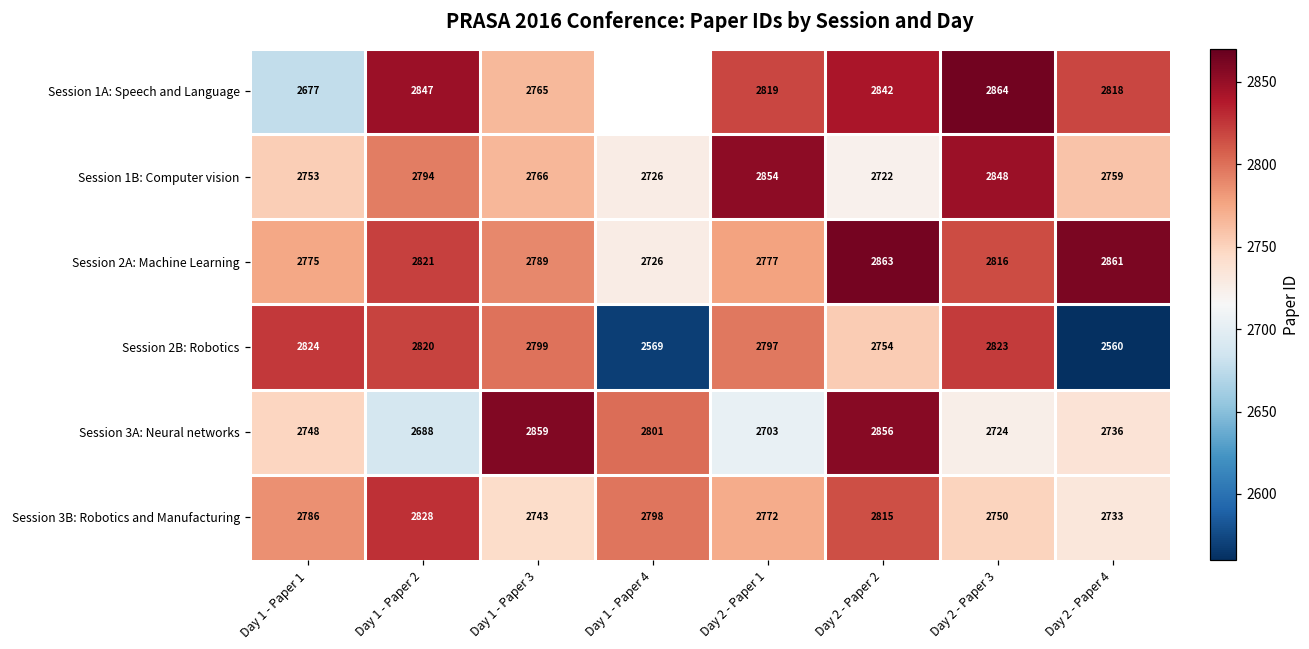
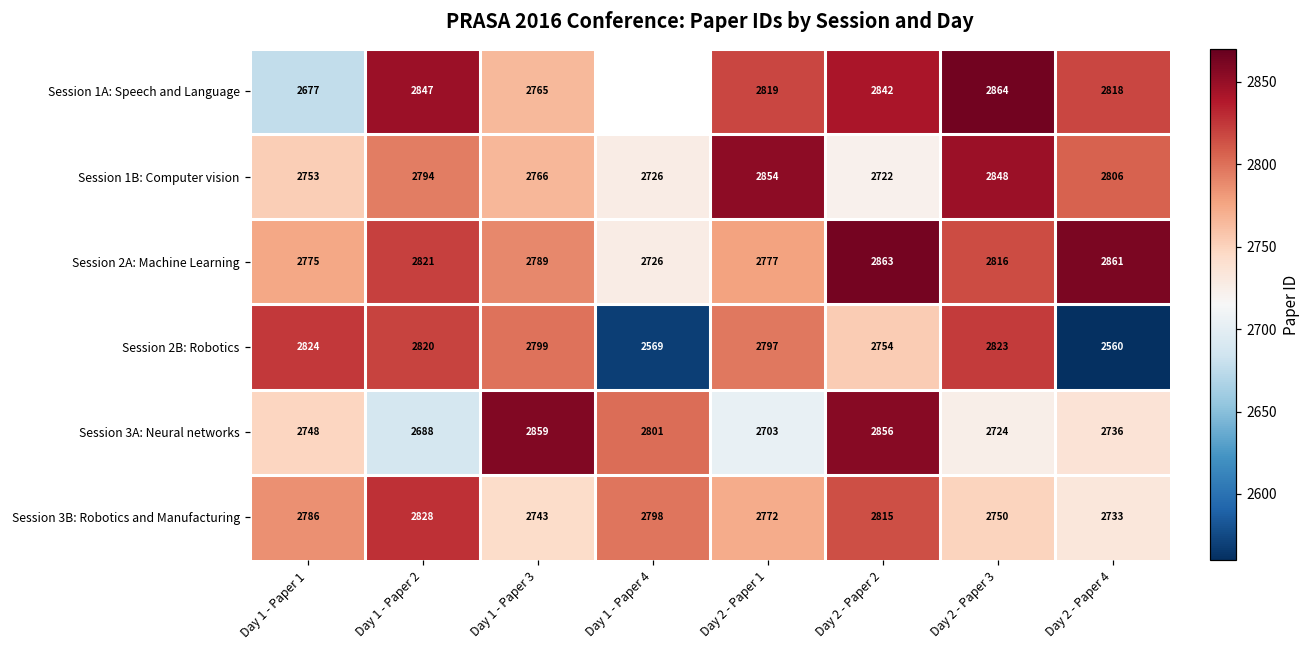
  {
    "Session 1A: Speech and Language": {
      "Day 1 - Paper 1": 2677,
      "Day 1 - Paper 2": 2847,
      "Day 1 - Paper 3": 2765,
      "Day 2 - Paper 1": 2819,
      "Day 2 - Paper 2": 2842,
      "Day 2 - Paper 3": 2864,
      "Day 2 - Paper 4": 2818
    },
    "Session 1B: Computer vision": {
      "Day 1 - Paper 1": 2753,
      "Day 1 - Paper 2": 2794,
      "Day 1 - Paper 3": 2766,
      "Day 1 - Paper 4": 2726,
      "Day 2 - Paper 1": 2854,
      "Day 2 - Paper 2": 2722,
      "Day 2 - Paper 3": 2848,
-     "Day 2 - Paper 4": 2759
+     "Day 2 - Paper 4": 2806
    },
    "Session 2A: Machine Learning": {
      "Day 1 - Paper 1": 2775,
      "Day 1 - Paper 2": 2821,
      "Day 1 - Paper 3": 2789,
      "Day 1 - Paper 4": 2726,
      "Day 2 - Paper 1": 2777,
      "Day 2 - Paper 2": 2863,
      "Day 2 - Paper 3": 2816,
      "Day 2 - Paper 4": 2861
    },
    "Session 2B: Robotics": {
      "Day 1 - Paper 1": 2824,
      "Day 1 - Paper 2": 2820,
      "Day 1 - Paper 3": 2799,
      "Day 1 - Paper 4": 2569,
      "Day 2 - Paper 1": 2797,
      "Day 2 - Paper 2": 2754,
      "Day 2 - Paper 3": 2823,
      "Day 2 - Paper 4": 2560
    },
    "Session 3A: Neural networks": {
      "Day 1 - Paper 1": 2748,
      "Day 1 - Paper 2": 2688,
      "Day 1 - Paper 3": 2859,
      "Day 1 - Paper 4": 2801,
      "Day 2 - Paper 1": 2703,
      "Day 2 - Paper 2": 2856,
      "Day 2 - Paper 3": 2724,
      "Day 2 - Paper 4": 2736
    },
    "Session 3B: Robotics and Manufacturing": {
      "Day 1 - Paper 1": 2786,
      "Day 1 - Paper 2": 2828,
      "Day 1 - Paper 3": 2743,
      "Day 1 - Paper 4": 2798,
      "Day 2 - Paper 1": 2772,
      "Day 2 - Paper 2": 2815,
      "Day 2 - Paper 3": 2750,
      "Day 2 - Paper 4": 2733
    }
  }
